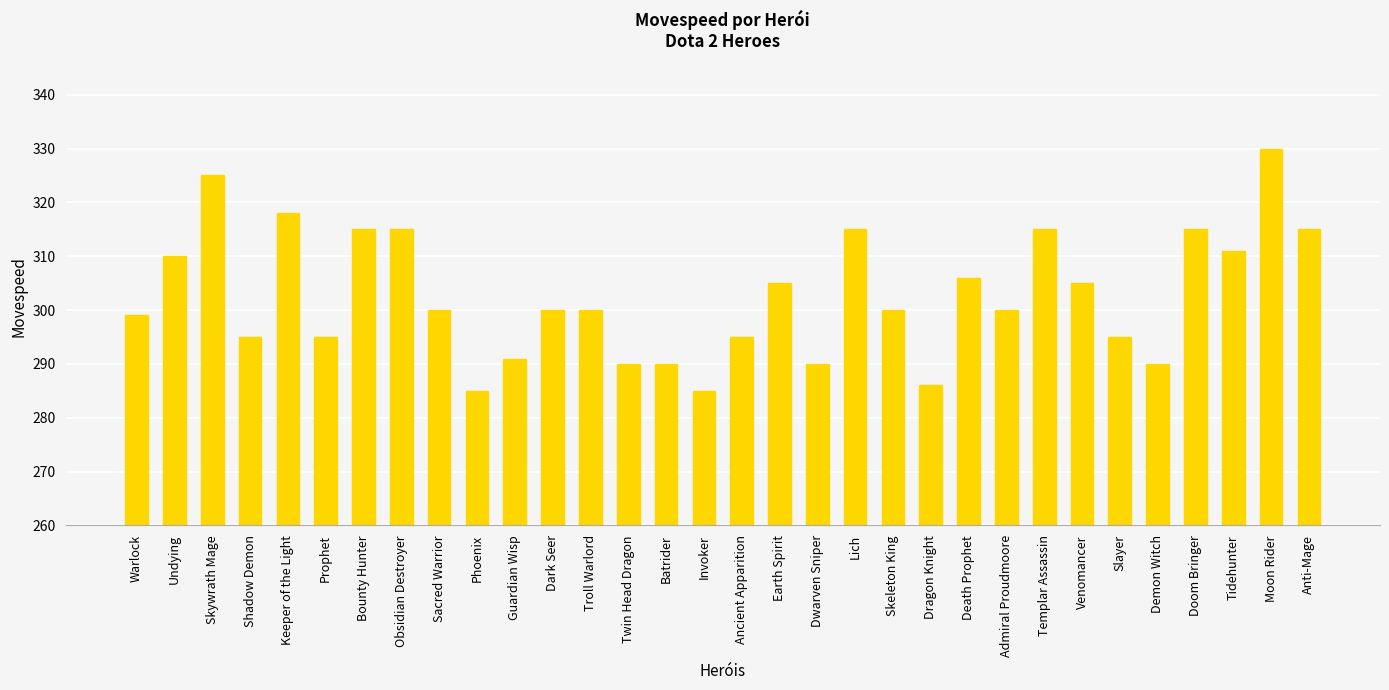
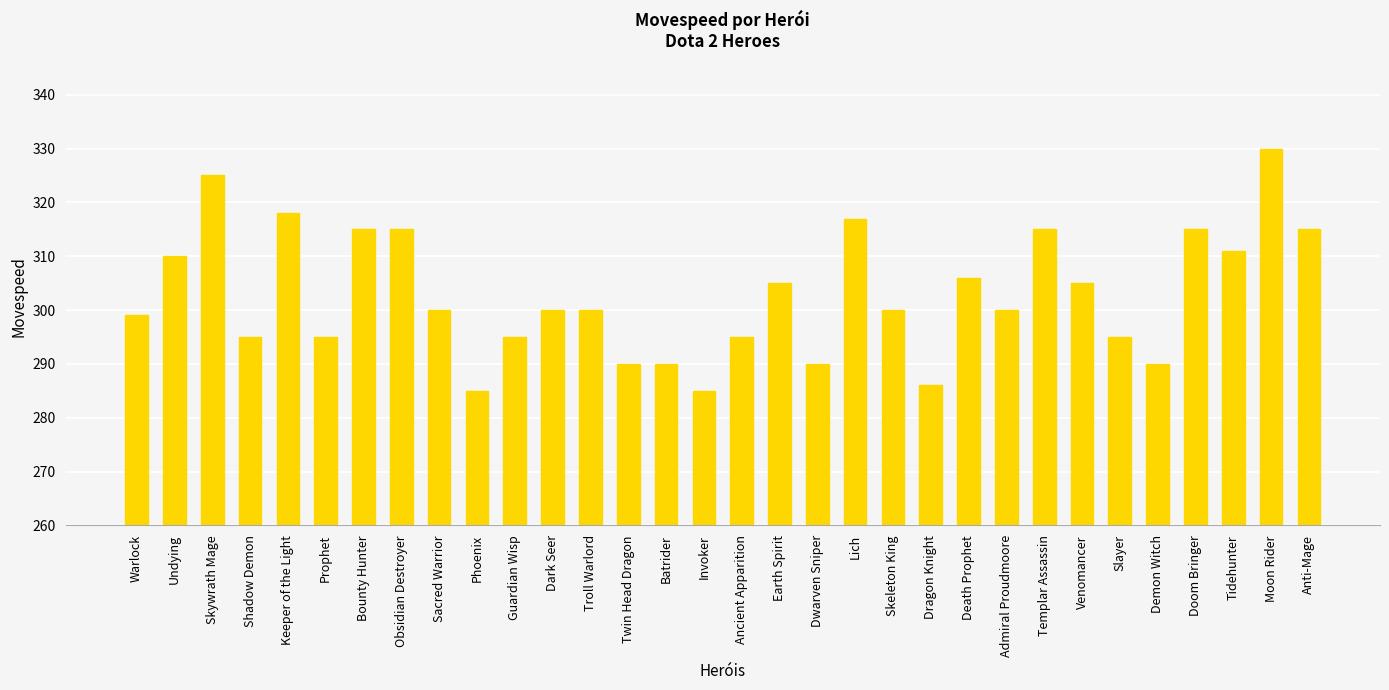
  {
    "Warlock": 299,
    "Undying": 310,
    "Skywrath Mage": 325,
    "Shadow Demon": 295,
    "Keeper of the Light": 318,
    "Prophet": 295,
    "Bounty Hunter": 315,
    "Obsidian Destroyer": 315,
    "Sacred Warrior": 300,
    "Phoenix": 285,
-   "Guardian Wisp": 291,
+   "Guardian Wisp": 295,
    "Dark Seer": 300,
    "Troll Warlord": 300,
    "Twin Head Dragon": 290,
    "Batrider": 290,
    "Invoker": 285,
    "Ancient Apparition": 295,
    "Earth Spirit": 305,
    "Dwarven Sniper": 290,
-   "Lich": 315,
+   "Lich": 317,
    "Skeleton King": 300,
    "Dragon Knight": 286,
    "Death Prophet": 306,
    "Admiral Proudmoore": 300,
    "Templar Assassin": 315,
    "Venomancer": 305,
    "Slayer": 295,
    "Demon Witch": 290,
    "Doom Bringer": 315,
    "Tidehunter": 311,
    "Moon Rider": 330,
    "Anti-Mage": 315
  }
